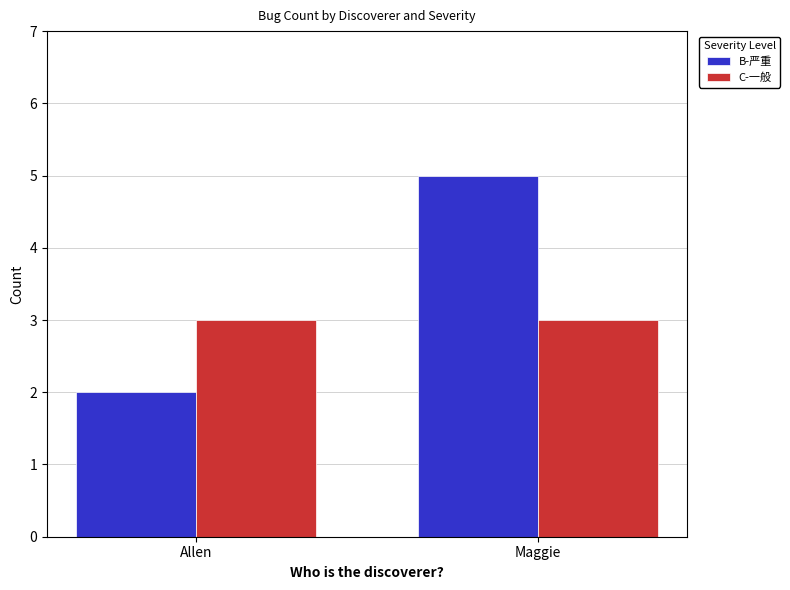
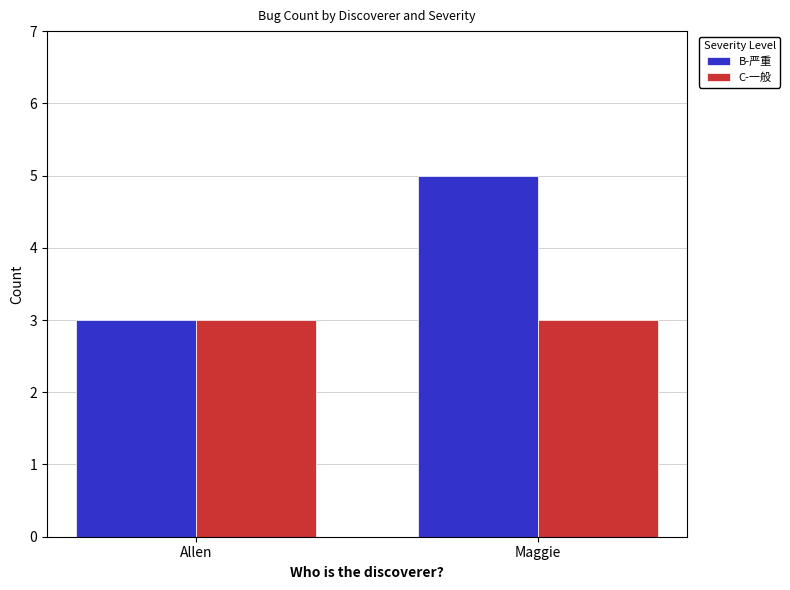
  {
    "B-严重": {
-     "Allen": 2,
+     "Allen": 3,
      "Maggie": 5
    },
    "C-一般": {
      "Allen": 3,
      "Maggie": 3
    }
  }
